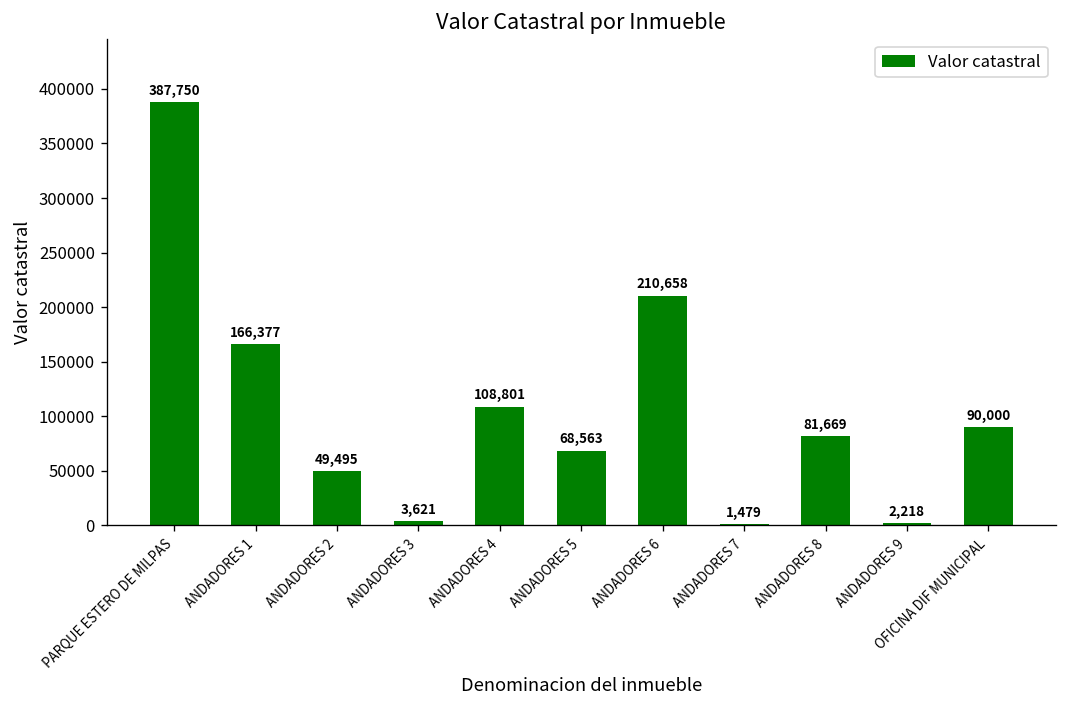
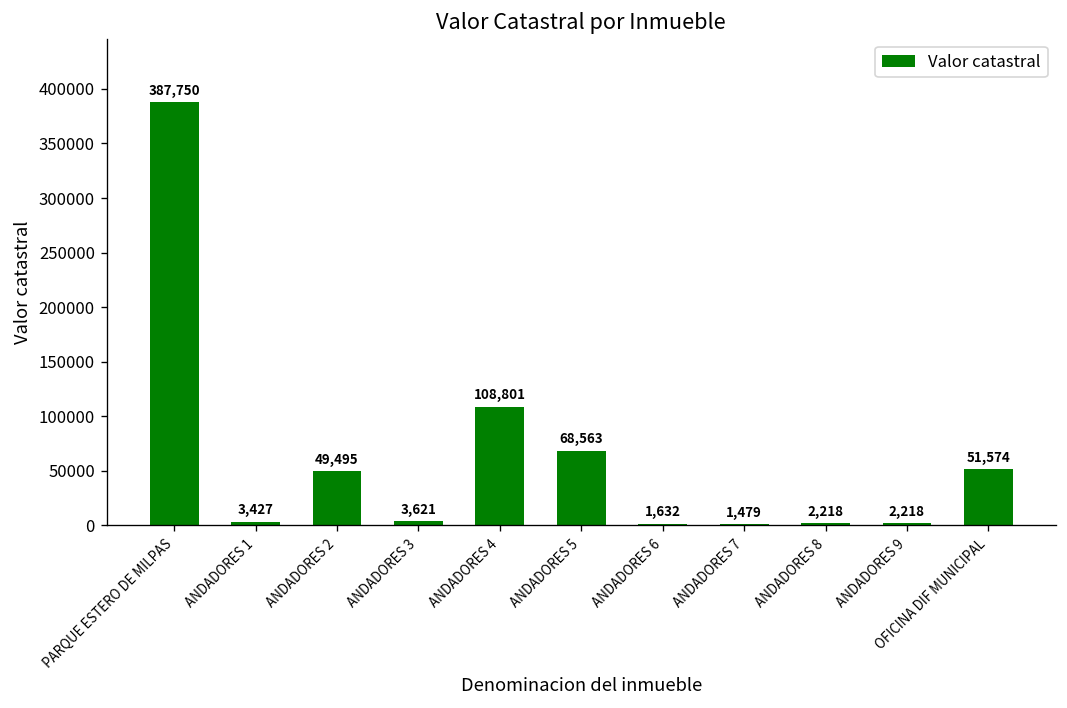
  {
    "PARQUE ESTERO DE MILPAS": "387,750",
-   "ANDADORES 1": "166,377",
+   "ANDADORES 1": "3,427",
    "ANDADORES 2": "49,495",
    "ANDADORES 3": "3,621",
    "ANDADORES 4": "108,801",
    "ANDADORES 5": "68,563",
-   "ANDADORES 6": "210,658",
+   "ANDADORES 6": "1,632",
    "ANDADORES 7": "1,479",
-   "ANDADORES 8": "81,669",
+   "ANDADORES 8": "2,218",
    "ANDADORES 9": "2,218",
-   "OFICINA DIF MUNICIPAL": "90,000"
+   "OFICINA DIF MUNICIPAL": "51,574"
  }
